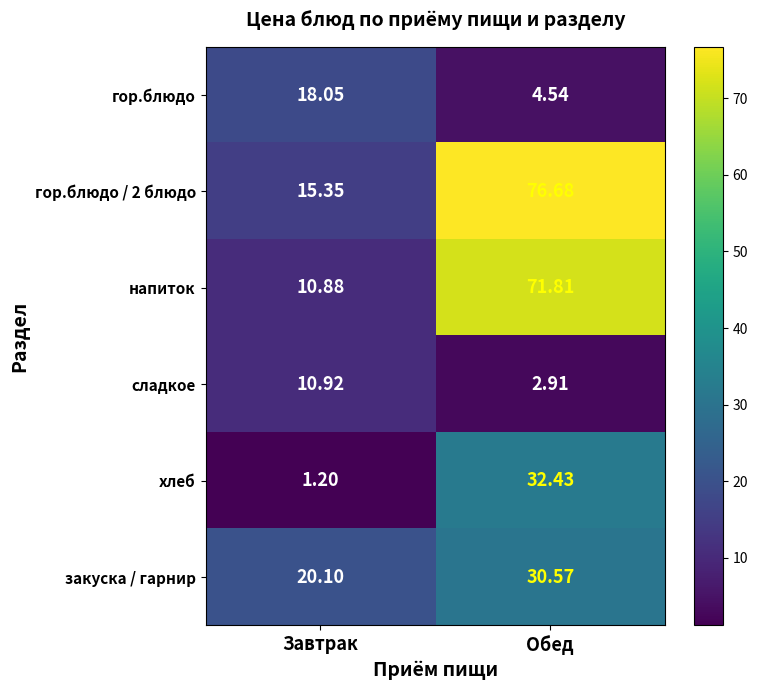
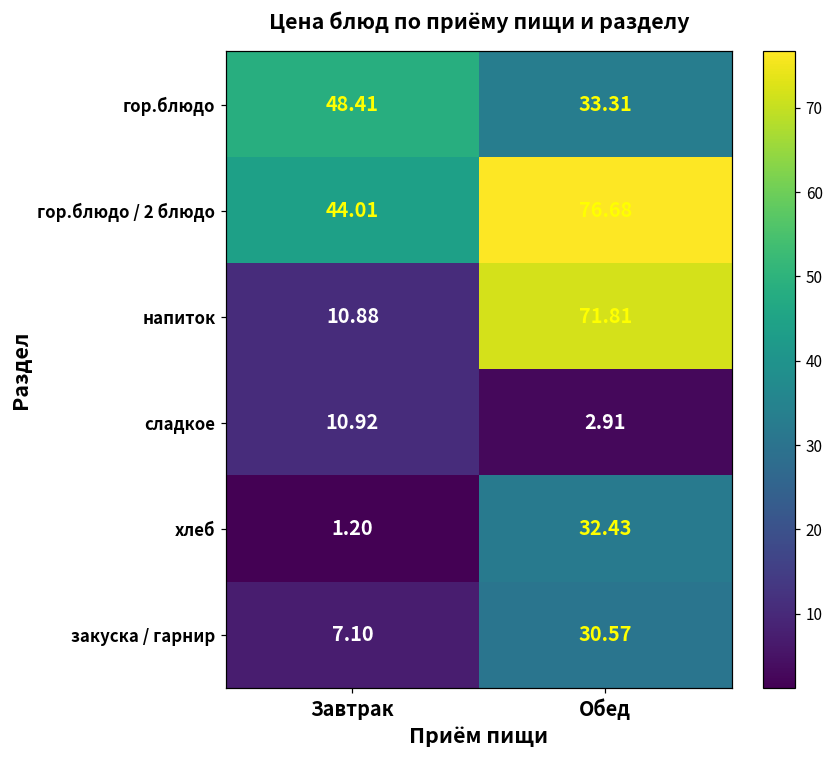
  {
    "гор.блюдо": {
-     "Завтрак": 18.05,
-     "Обед": 4.54
+     "Завтрак": 48.41,
+     "Обед": 33.31
    },
    "гор.блюдо / 2 блюдо": {
-     "Завтрак": 15.35
+     "Завтрак": 44.01
    },
    "напиток": {
      "Завтрак": 10.88
    },
    "сладкое": {
      "Завтрак": 10.92,
      "Обед": 2.91
    },
    "хлеб": {
      "Завтрак": 1.20,
      "Обед": 32.43
    },
    "закуска / гарнир": {
-     "Завтрак": 20.10,
+     "Завтрак": 7.10,
      "Обед": 30.57
    }
  }
